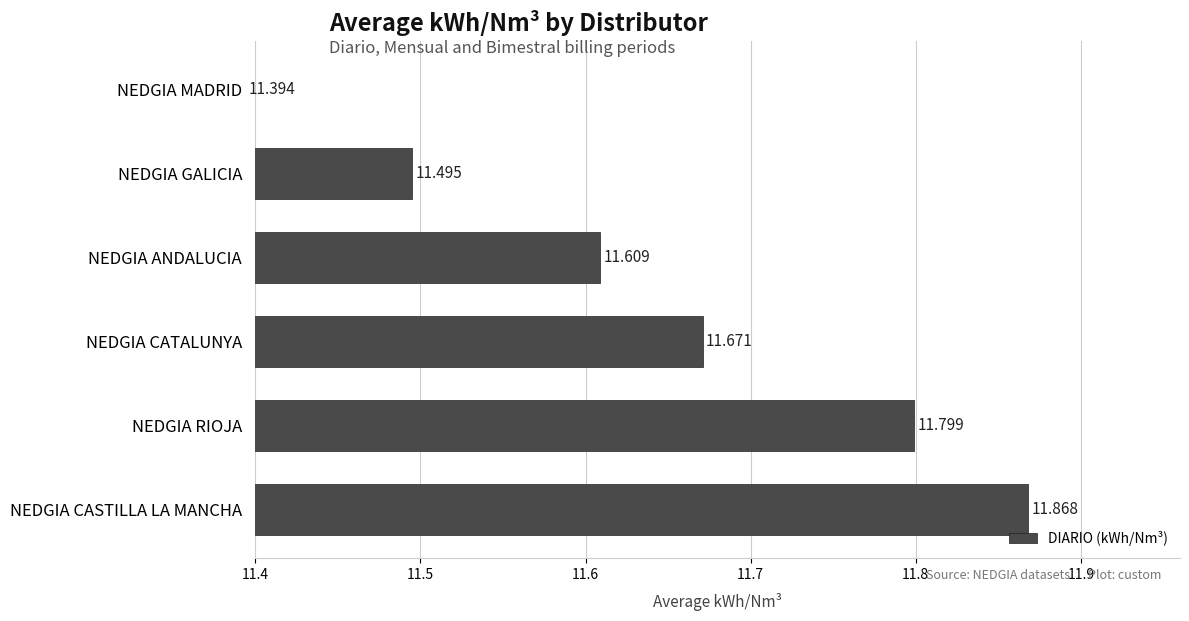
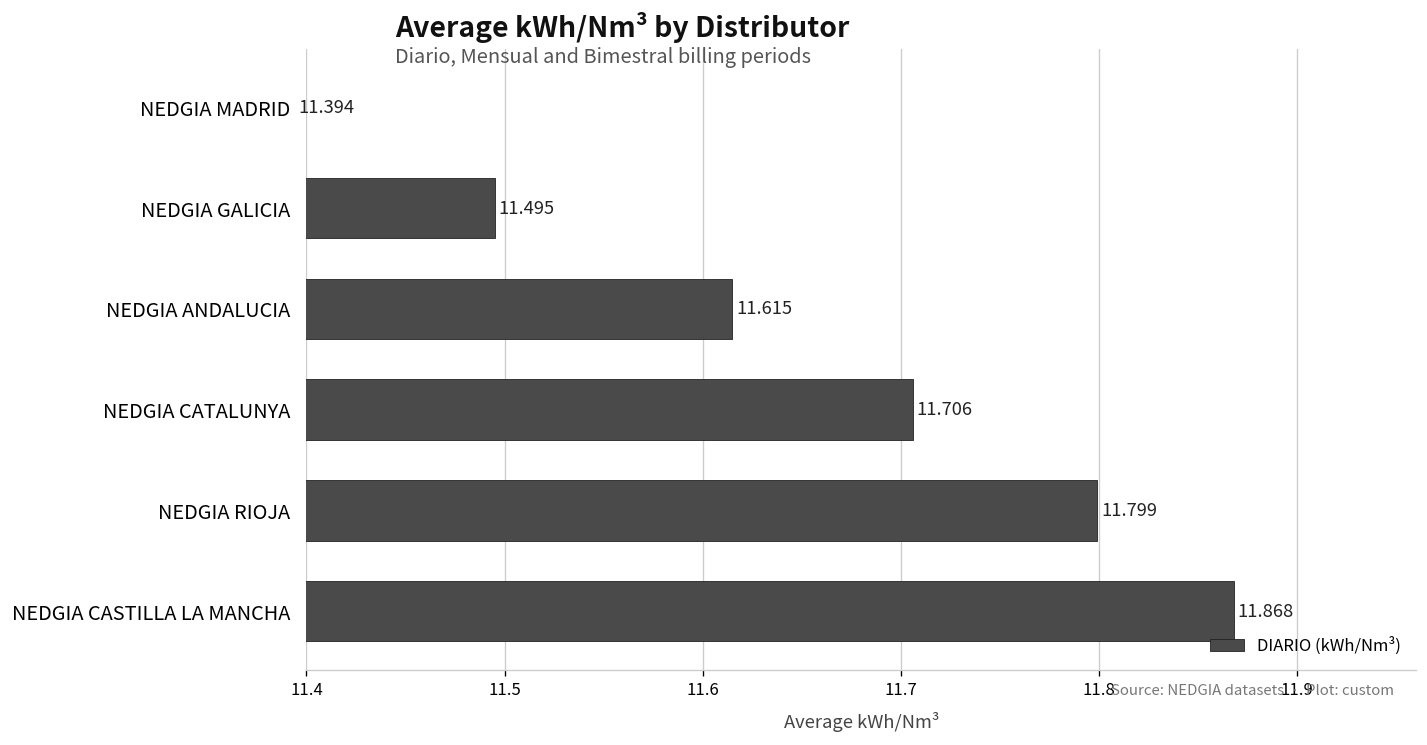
  {
    "NEDGIA GALICIA": 11.495,
-   "NEDGIA ANDALUCIA": 11.609,
-   "NEDGIA CATALUNYA": 11.671,
+   "NEDGIA ANDALUCIA": 11.615,
+   "NEDGIA CATALUNYA": 11.706,
    "NEDGIA RIOJA": 11.799,
    "NEDGIA CASTILLA LA MANCHA": 11.868
  }
